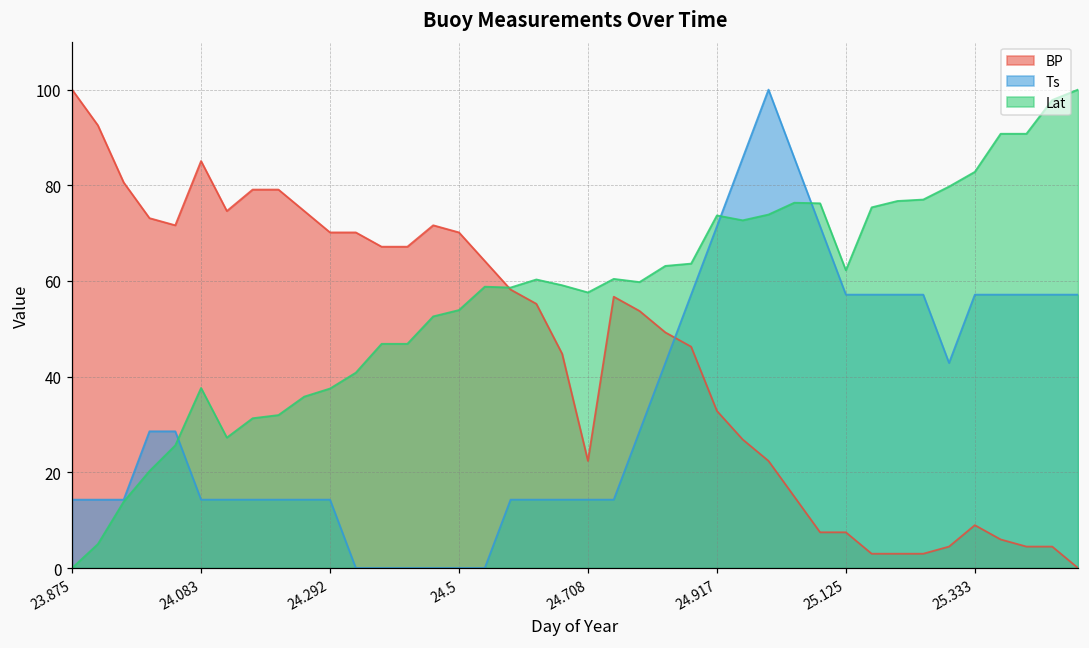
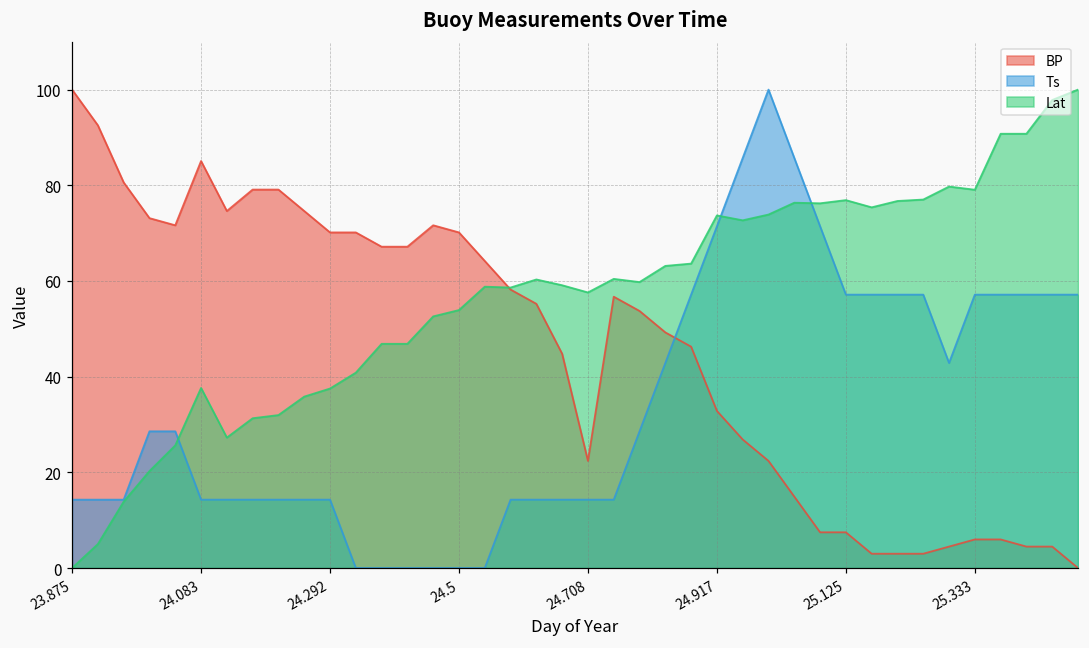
  {
    "BP": {
      "23.875": 100,
      "24.083": 85,
      "24.292": 70,
      "24.5": 70,
      "24.708": 22,
      "24.917": 33,
      "25.125": 7,
-     "25.333": 9
+     "25.333": 6
    },
    "Ts": {
      "23.875": 14,
      "24.083": 14,
      "24.292": 14,
      "24.5": 0,
      "24.708": 14,
      "24.917": 71,
      "25.125": 57,
      "25.333": 57
    },
    "Lat": {
      "23.875": 0,
      "24.083": 38,
      "24.292": 38,
      "24.5": 54,
      "24.708": 58,
      "24.917": 74,
-     "25.125": 62,
-     "25.333": 83
+     "25.125": 77,
+     "25.333": 79
    }
  }
